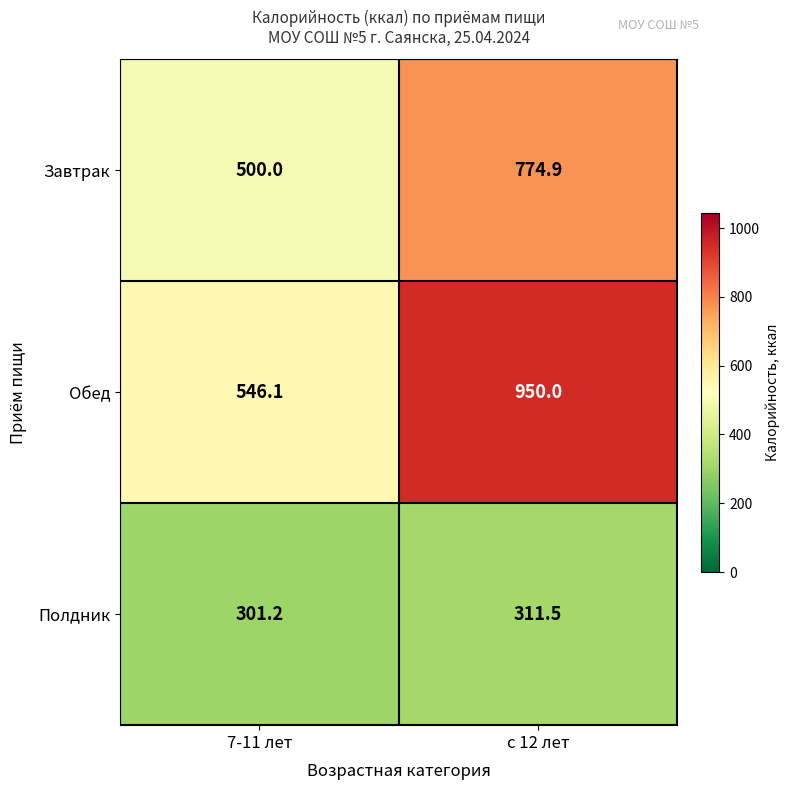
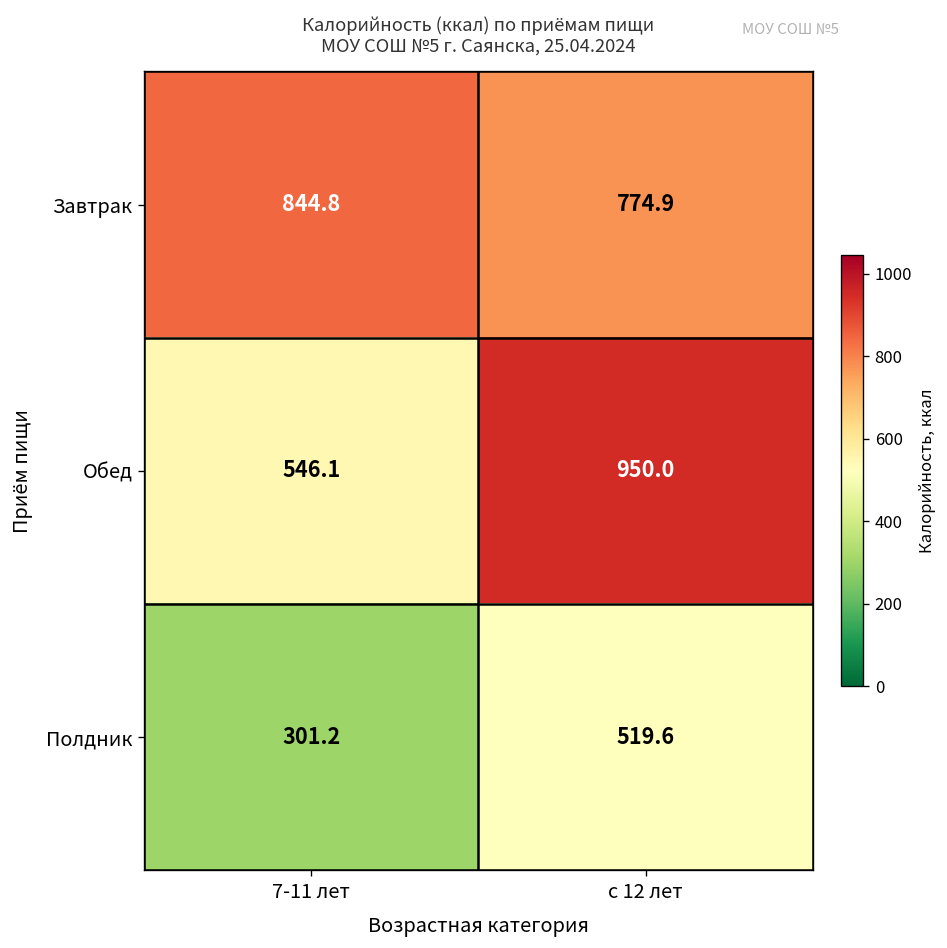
  {
    "Завтрак": {
-     "7-11 лет": 500.0,
+     "7-11 лет": 844.8,
      "с 12 лет": 774.9
    },
    "Обед": {
      "7-11 лет": 546.1,
      "с 12 лет": 950.0
    },
    "Полдник": {
      "7-11 лет": 301.2,
-     "с 12 лет": 311.5
+     "с 12 лет": 519.6
    }
  }
